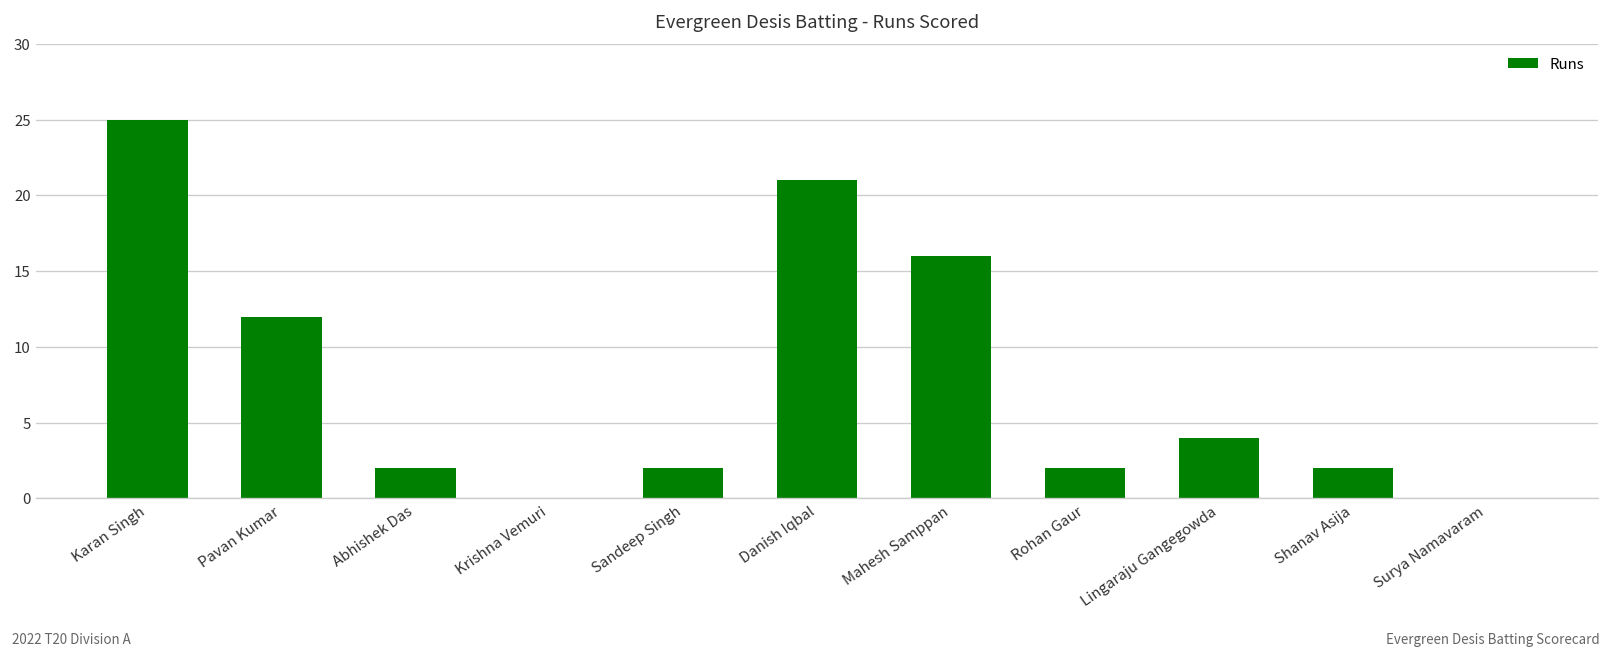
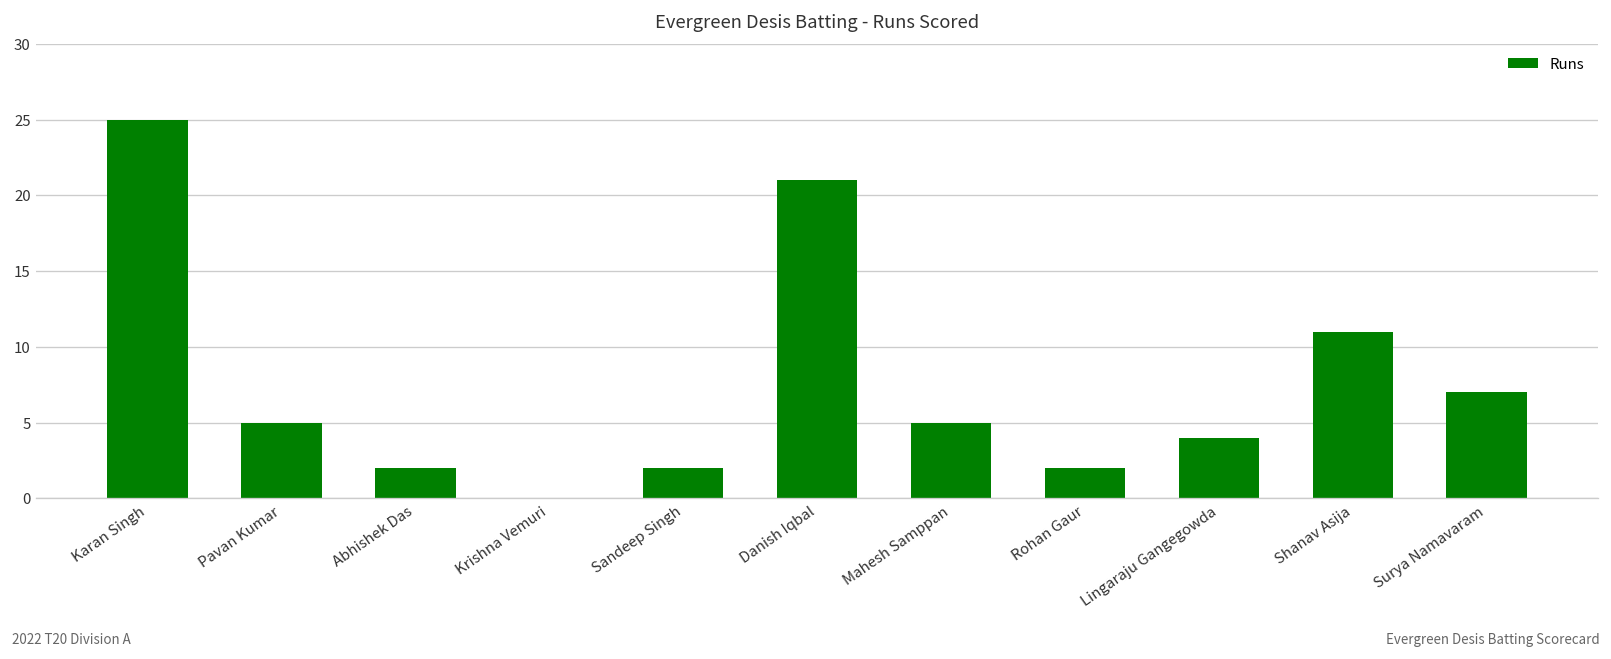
  {
    "Karan Singh": 25,
-   "Pavan Kumar": 12,
+   "Pavan Kumar": 5,
    "Abhishek Das": 2,
    "Krishna Vemuri": 0,
    "Sandeep Singh": 2,
    "Danish Iqbal": 21,
-   "Mahesh Samppan": 16,
+   "Mahesh Samppan": 5,
    "Rohan Gaur": 2,
    "Lingaraju Gangegowda": 4,
-   "Shanav Asija": 2,
-   "Surya Namavaram": 0
+   "Shanav Asija": 11,
+   "Surya Namavaram": 7
  }
